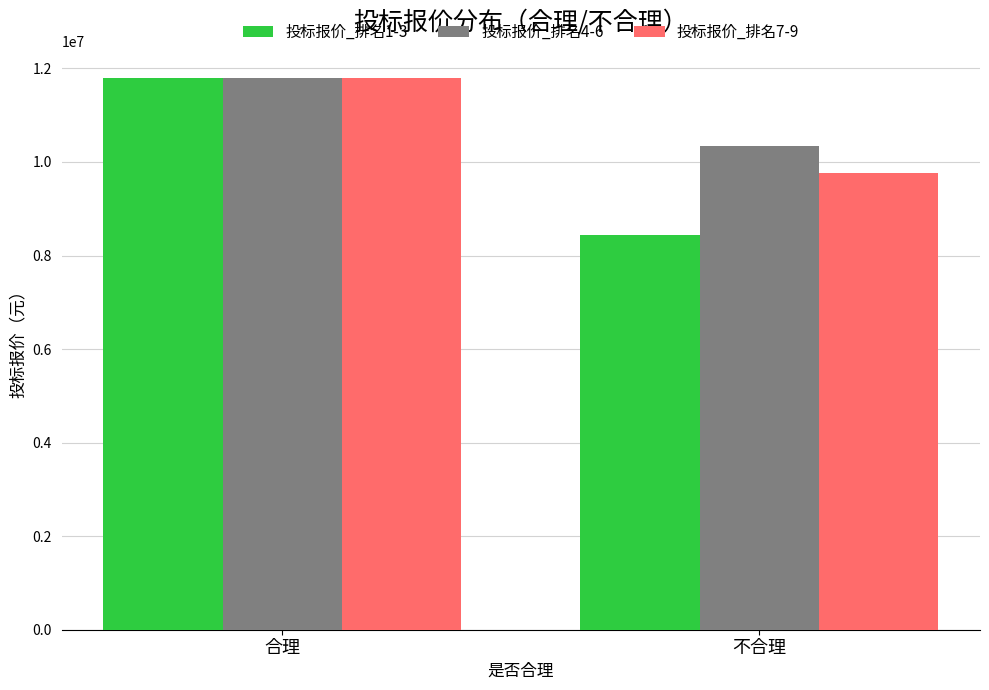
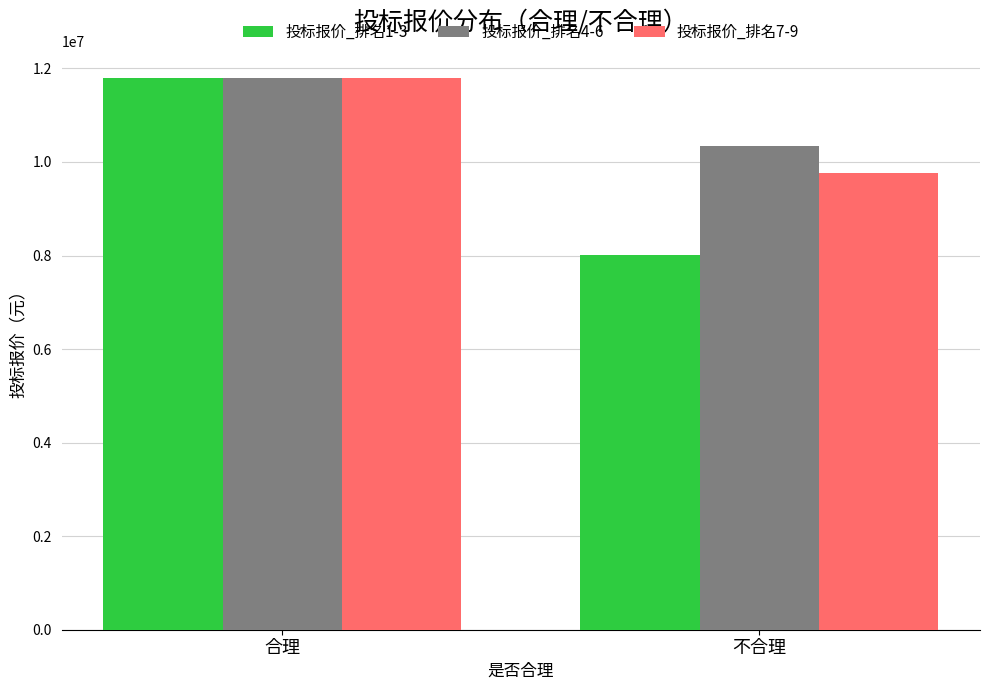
  {
    "投标报价_排名1-3": {
      "合理": 11800000,
-     "不合理": 8400000
+     "不合理": 8000000
    },
    "投标报价_排名4-6": {
      "合理": 11800000,
      "不合理": 10300000
    },
    "投标报价_排名7-9": {
      "合理": 11800000,
      "不合理": 9800000
    }
  }
